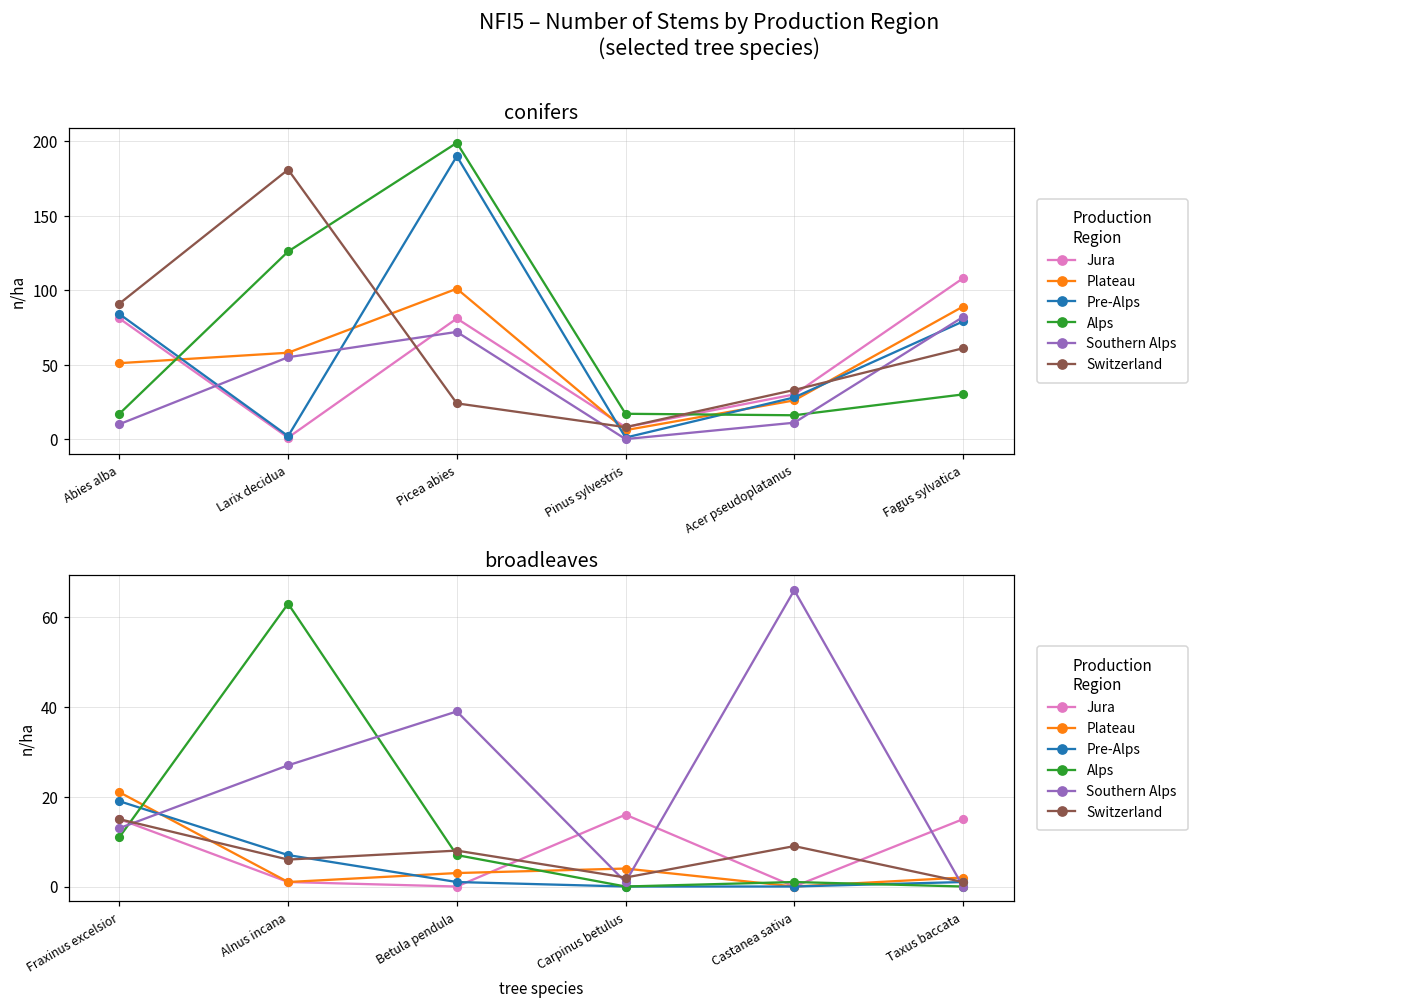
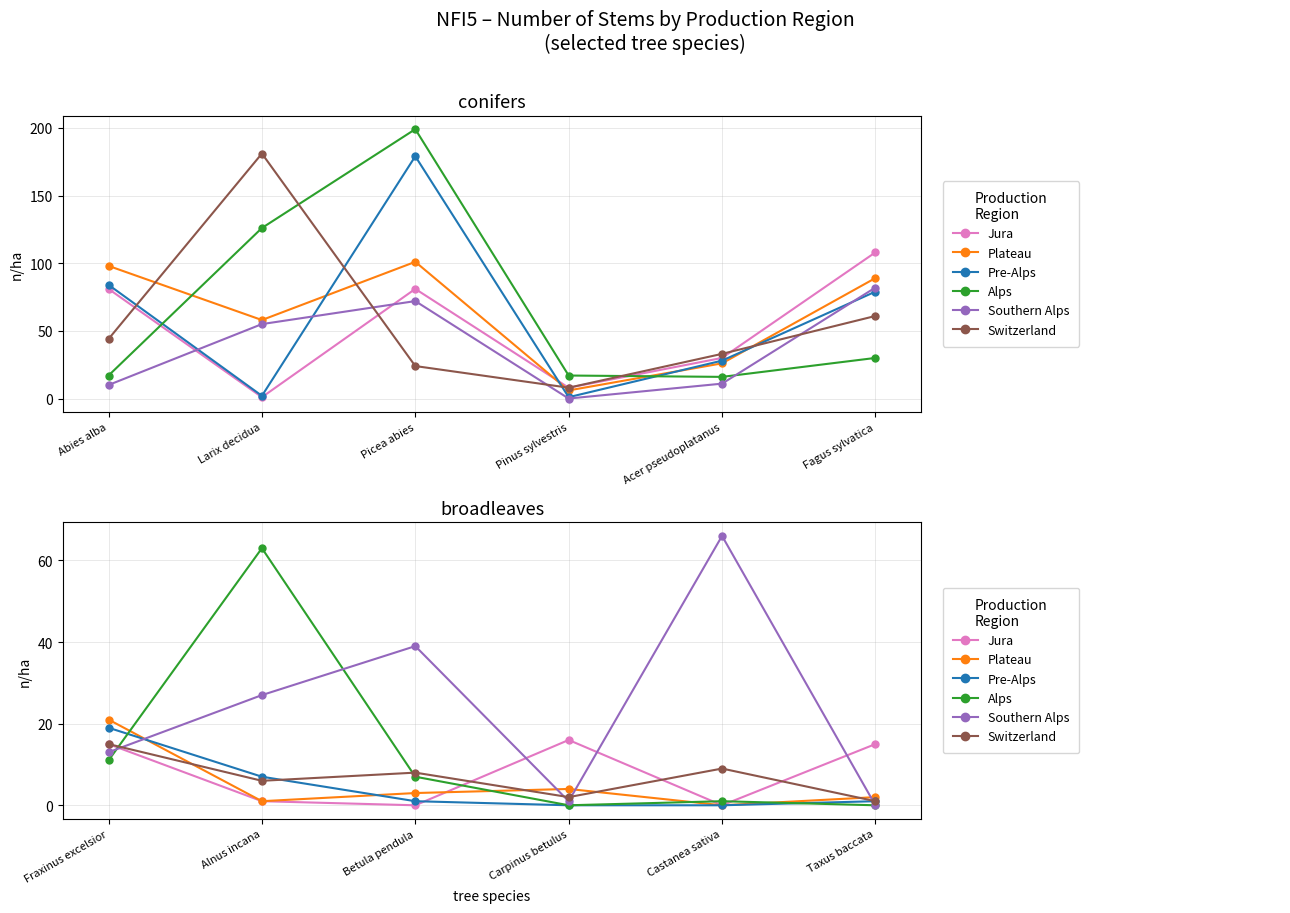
  {
    "conifers": {
      "Jura": {
        "Abies alba": 81,
        "Picea abies": 81,
        "Acer pseudoplatanus": 30,
        "Fagus sylvatica": 108
      },
      "Plateau": {
-       "Abies alba": 51,
+       "Abies alba": 98,
        "Larix decidua": 58,
        "Picea abies": 101,
        "Pinus sylvestris": 6,
        "Acer pseudoplatanus": 26,
        "Fagus sylvatica": 89
      },
      "Pre-Alps": {
        "Abies alba": 84,
-       "Picea abies": 190,
+       "Picea abies": 179,
        "Acer pseudoplatanus": 28,
        "Fagus sylvatica": 79
      },
      "Alps": {
        "Abies alba": 17,
        "Larix decidua": 126,
        "Picea abies": 199,
        "Pinus sylvestris": 17,
        "Acer pseudoplatanus": 16,
        "Fagus sylvatica": 30
      },
      "Southern Alps": {
        "Abies alba": 10,
        "Larix decidua": 55,
        "Picea abies": 72,
        "Acer pseudoplatanus": 11,
        "Fagus sylvatica": 82
      },
      "Switzerland": {
-       "Abies alba": 91,
+       "Abies alba": 44,
        "Larix decidua": 181,
        "Picea abies": 24,
        "Acer pseudoplatanus": 33,
        "Fagus sylvatica": 61
      }
    },
    "broadleaves": {
      "Jura": {
        "Betula pendula": 0,
        "Carpinus betulus": 16,
        "Taxus baccata": 15
      },
      "Plateau": {
        "Fraxinus excelsior": 21,
        "Betula pendula": 3,
        "Carpinus betulus": 4,
        "Taxus baccata": 2
      },
      "Pre-Alps": {
        "Fraxinus excelsior": 19,
        "Alnus incana": 7,
        "Betula pendula": 1
      },
      "Alps": {
        "Fraxinus excelsior": 11,
        "Alnus incana": 63,
        "Betula pendula": 7,
        "Castanea sativa": 1
      },
      "Southern Alps": {
        "Fraxinus excelsior": 13,
        "Alnus incana": 27,
        "Betula pendula": 39,
        "Carpinus betulus": 1,
        "Castanea sativa": 66
      },
      "Switzerland": {
        "Alnus incana": 6,
        "Betula pendula": 8,
        "Carpinus betulus": 2,
        "Castanea sativa": 9
      }
    }
  }
